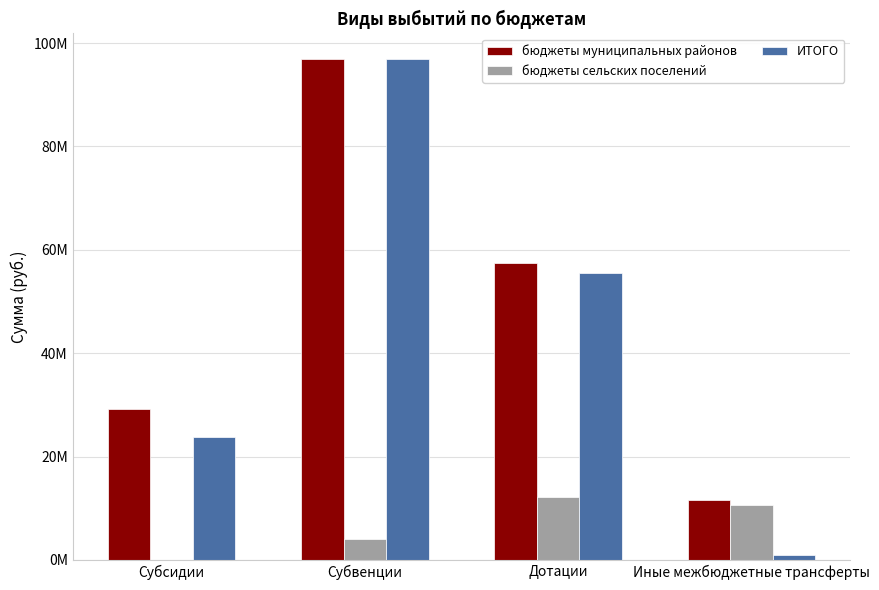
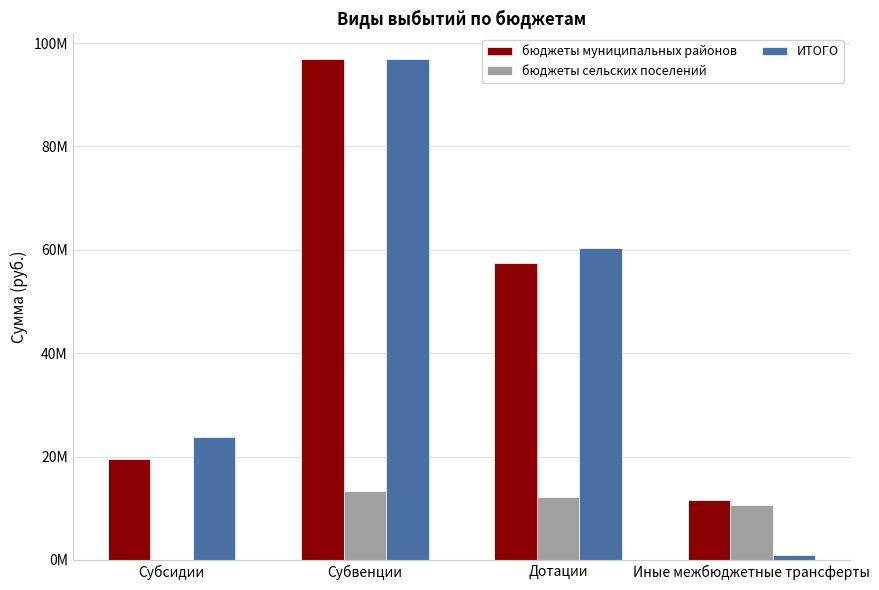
  {
    "бюджеты муниципальных районов": {
-     "Субсидии": 29000000,
+     "Субсидии": 19000000,
      "Субвенции": 97000000,
      "Дотации": 57000000,
      "Иные межбюджетные трансферты": 12000000
    },
    "бюджеты сельских поселений": {
      "Субсидии": 0,
-     "Субвенции": 4000000,
+     "Субвенции": 13000000,
      "Дотации": 12000000,
      "Иные межбюджетные трансферты": 11000000
    },
    "ИТОГО": {
      "Субсидии": 24000000,
      "Субвенции": 97000000,
-     "Дотации": 56000000,
+     "Дотации": 60000000,
      "Иные межбюджетные трансферты": 1000000
    }
  }
